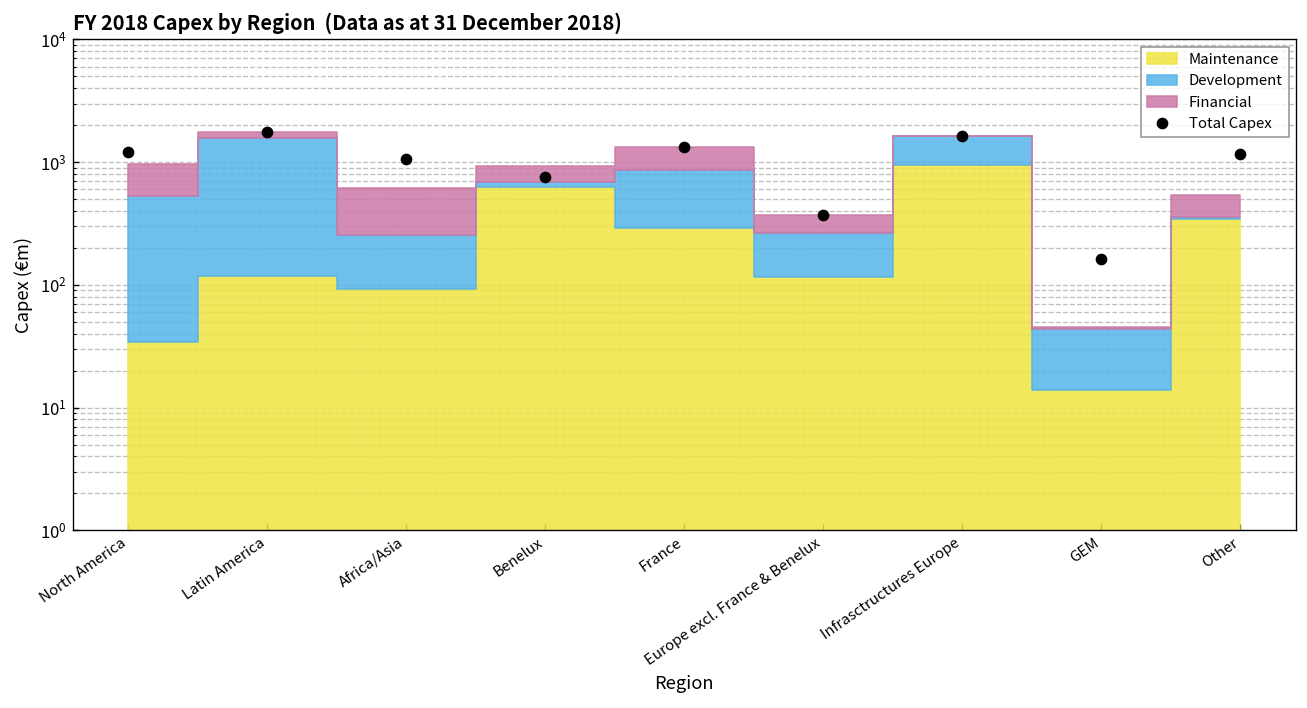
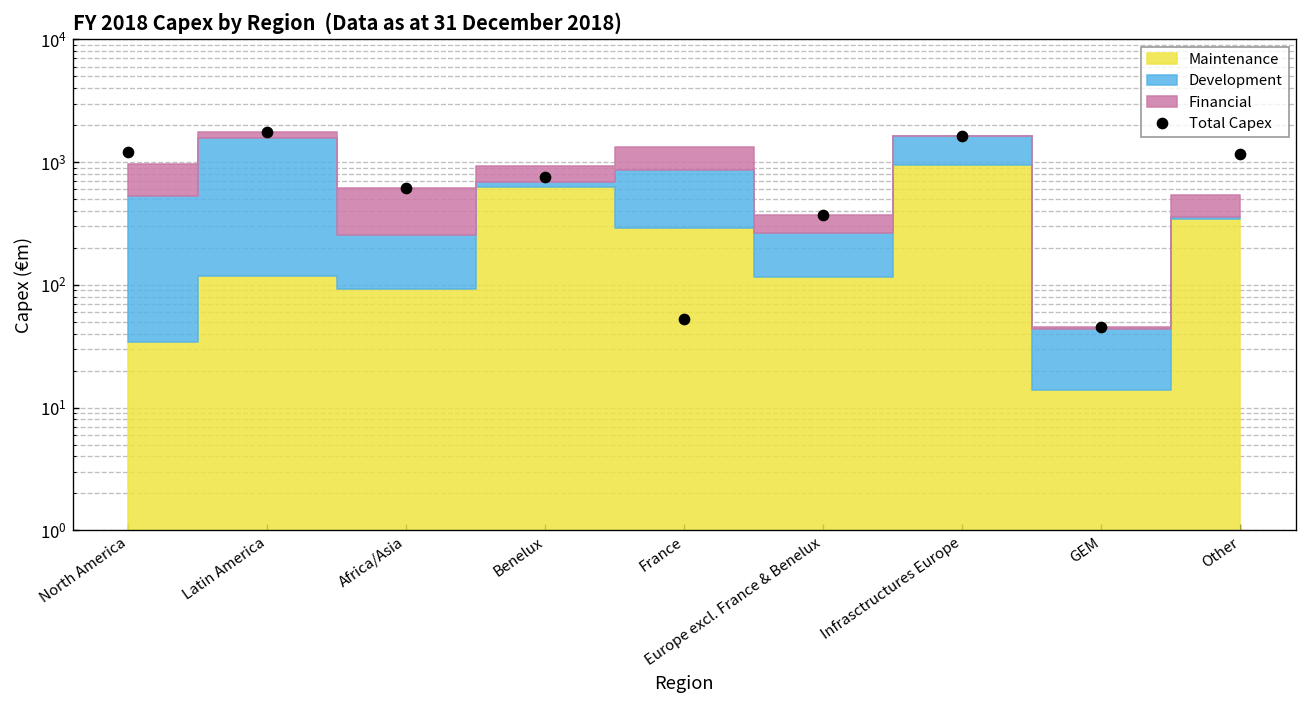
  {
    "Total Capex": {
      "North America": 1200,
      "Latin America": 1800,
-     "Africa/Asia": 1100,
+     "Africa/Asia": 600,
      "Benelux": 800,
-     "France": 1300,
+     "France": 50,
      "Europe excl. France & Benelux": 370,
      "Infrasctructures Europe": 1600,
-     "GEM": 160,
+     "GEM": 50,
      "Other": 1200
    }
  }
